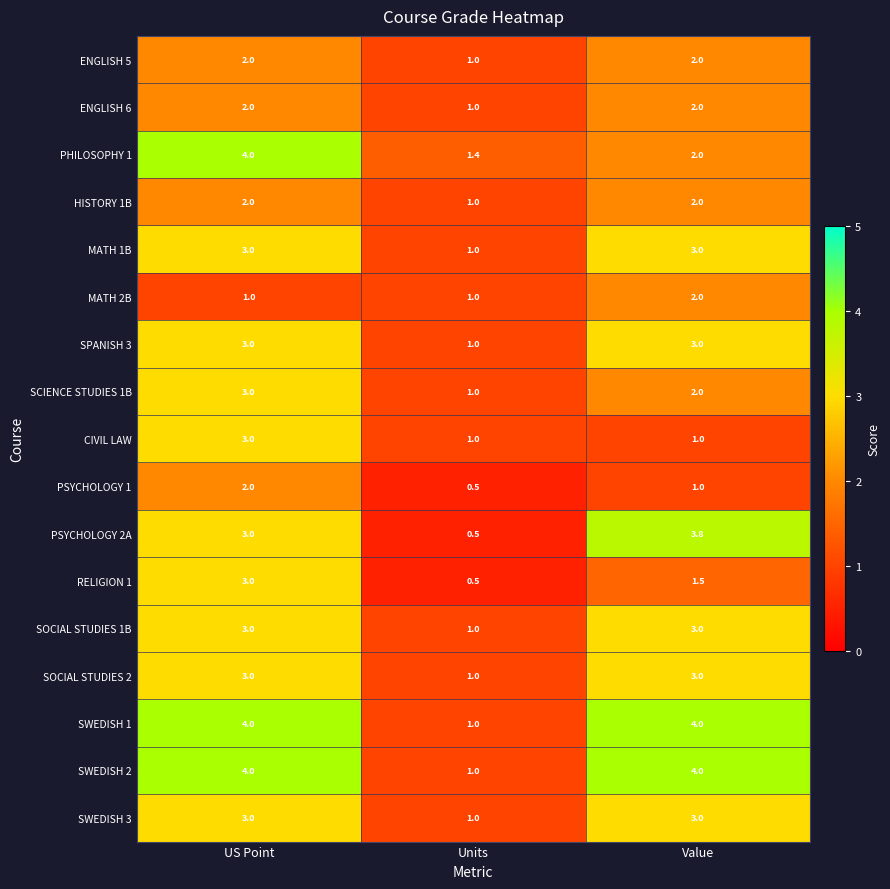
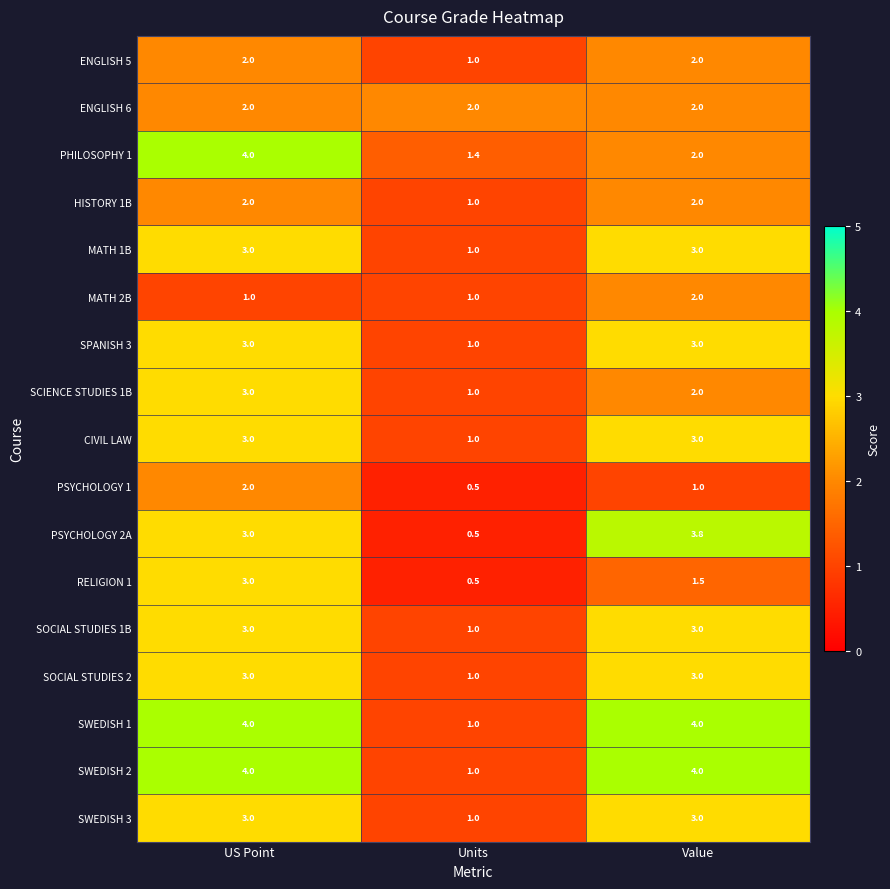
  {
    "ENGLISH 5": {
      "US Point": 2.0,
      "Units": 1.0,
      "Value": 2.0
    },
    "ENGLISH 6": {
      "US Point": 2.0,
-     "Units": 1.0,
+     "Units": 2.0,
      "Value": 2.0
    },
    "PHILOSOPHY 1": {
      "US Point": 4.0,
      "Units": 1.4,
      "Value": 2.0
    },
    "HISTORY 1B": {
      "US Point": 2.0,
      "Units": 1.0,
      "Value": 2.0
    },
    "MATH 1B": {
      "US Point": 3.0,
      "Units": 1.0,
      "Value": 3.0
    },
    "MATH 2B": {
      "US Point": 1.0,
      "Units": 1.0,
      "Value": 2.0
    },
    "SPANISH 3": {
      "US Point": 3.0,
      "Units": 1.0,
      "Value": 3.0
    },
    "SCIENCE STUDIES 1B": {
      "US Point": 3.0,
      "Units": 1.0,
      "Value": 2.0
    },
    "CIVIL LAW": {
      "US Point": 3.0,
      "Units": 1.0,
-     "Value": 1.0
+     "Value": 3.0
    },
    "PSYCHOLOGY 1": {
      "US Point": 2.0,
      "Units": 0.5,
      "Value": 1.0
    },
    "PSYCHOLOGY 2A": {
      "US Point": 3.0,
      "Units": 0.5,
      "Value": 3.8
    },
    "RELIGION 1": {
      "US Point": 3.0,
      "Units": 0.5,
      "Value": 1.5
    },
    "SOCIAL STUDIES 1B": {
      "US Point": 3.0,
      "Units": 1.0,
      "Value": 3.0
    },
    "SOCIAL STUDIES 2": {
      "US Point": 3.0,
      "Units": 1.0,
      "Value": 3.0
    },
    "SWEDISH 1": {
      "US Point": 4.0,
      "Units": 1.0,
      "Value": 4.0
    },
    "SWEDISH 2": {
      "US Point": 4.0,
      "Units": 1.0,
      "Value": 4.0
    },
    "SWEDISH 3": {
      "US Point": 3.0,
      "Units": 1.0,
      "Value": 3.0
    }
  }
